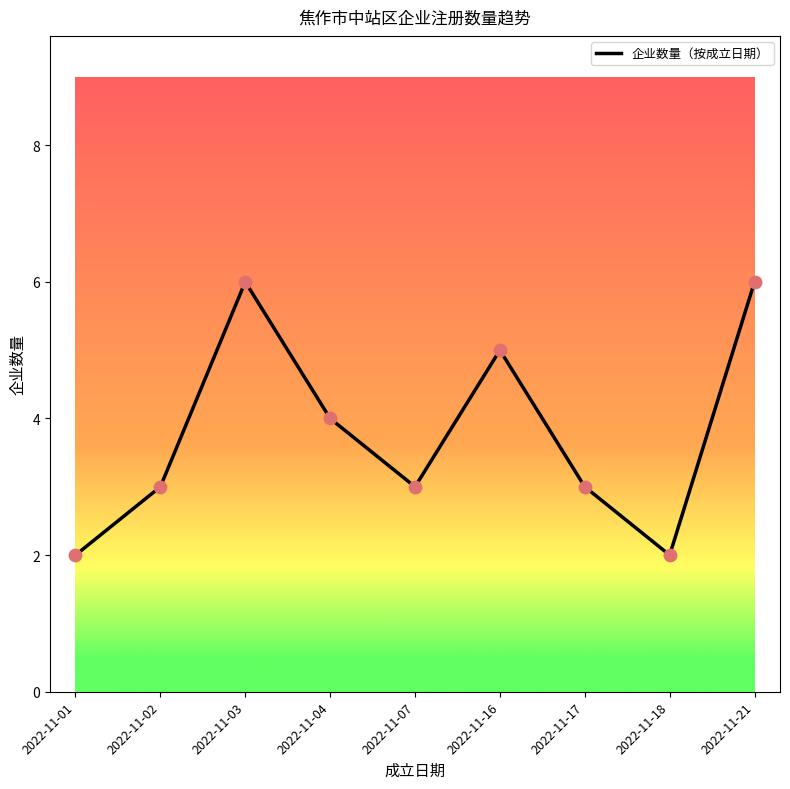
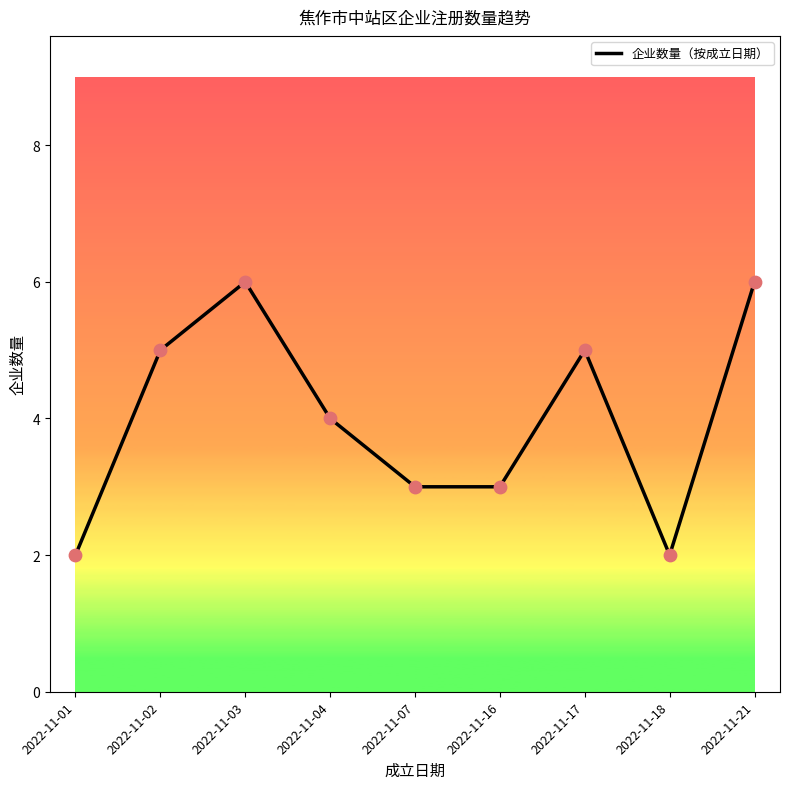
  {
    "2022-11-01": 2,
-   "2022-11-02": 3,
+   "2022-11-02": 5,
    "2022-11-03": 6,
    "2022-11-04": 4,
    "2022-11-07": 3,
-   "2022-11-16": 5,
-   "2022-11-17": 3,
+   "2022-11-16": 3,
+   "2022-11-17": 5,
    "2022-11-18": 2,
    "2022-11-21": 6
  }
